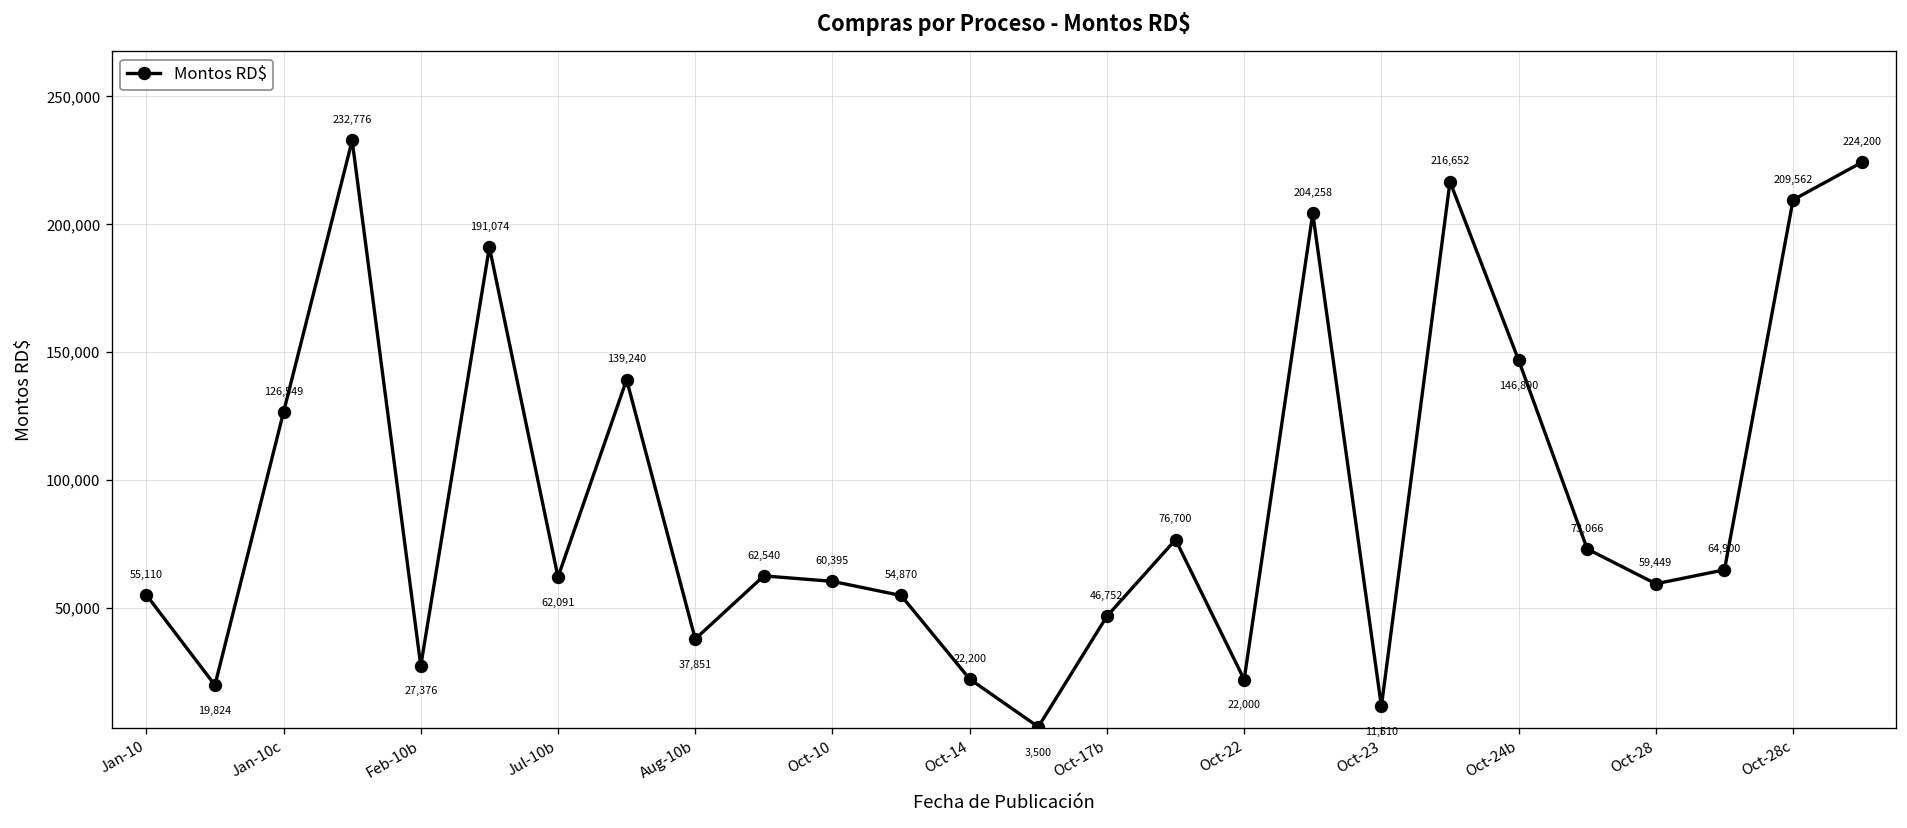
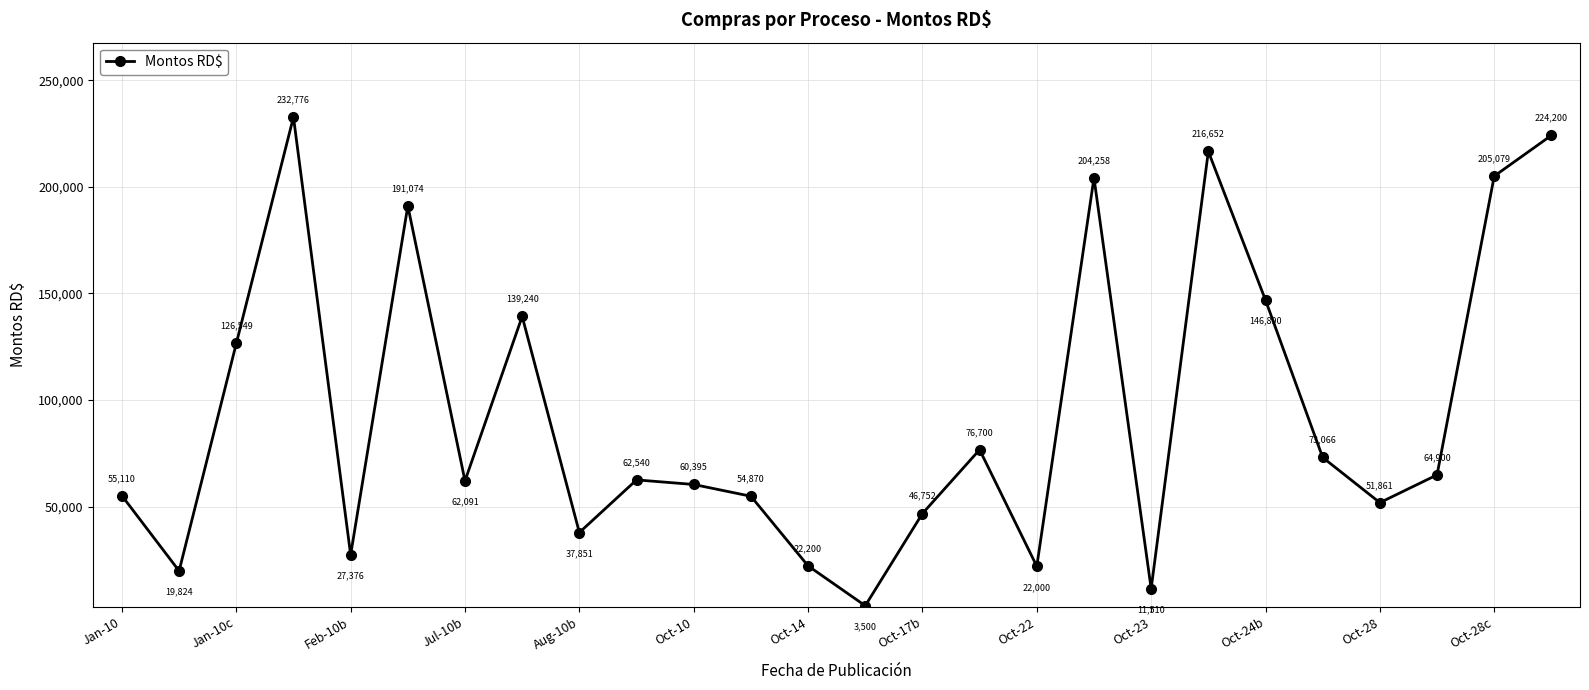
  {
    "Jan-10": "55,110",
    "Jan-10c": "126,549",
    "Feb-10b": "27,376",
    "Jul-10b": "62,091",
    "Aug-10b": "37,851",
    "Oct-10": "60,395",
    "Oct-14": "22,200",
    "Oct-17b": "46,752",
    "Oct-22": "22,000",
    "Oct-23": "11,510",
    "Oct-24b": "146,890",
-   "Oct-28": "59,449",
-   "Oct-28c": "209,562"
+   "Oct-28": "51,861",
+   "Oct-28c": "205,079"
  }
